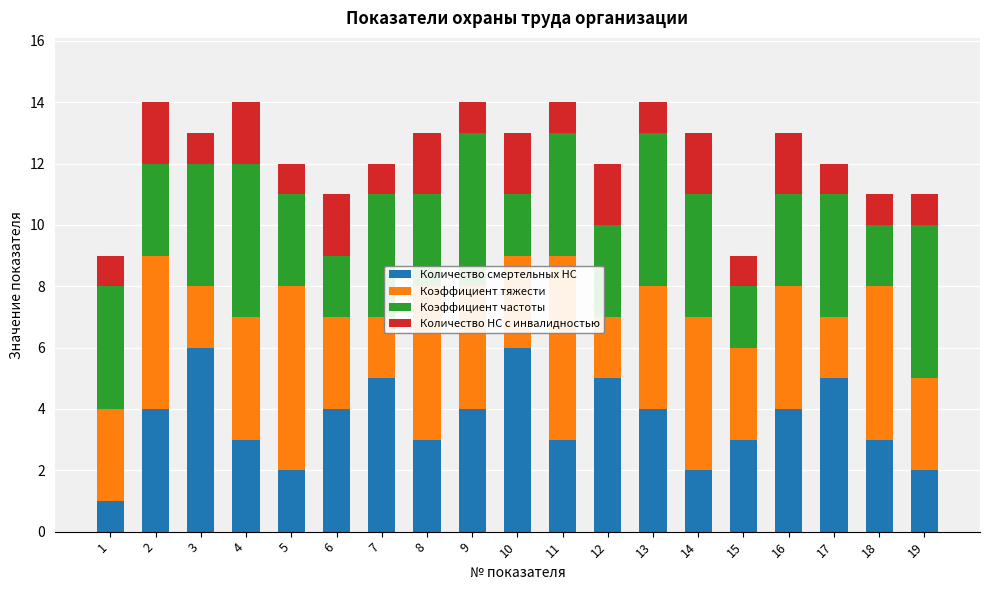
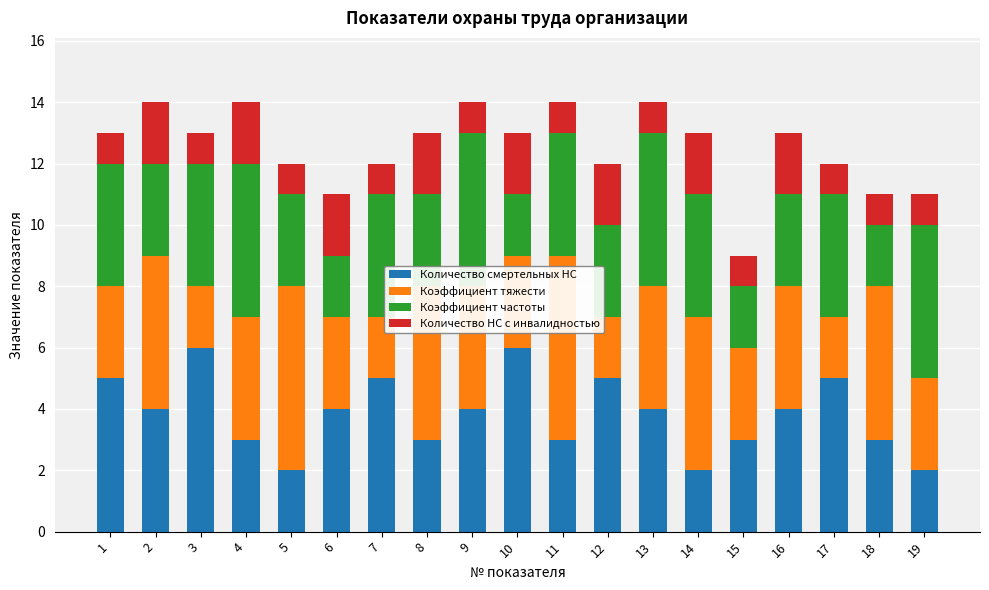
  {
    "Количество смертельных НС": {
-     "1": 1,
+     "1": 5,
      "2": 4,
      "3": 6,
      "4": 3,
      "5": 2,
      "6": 4,
      "7": 5,
      "8": 3,
      "9": 4,
      "10": 6,
      "11": 3,
      "12": 5,
      "13": 4,
      "14": 2,
      "15": 3,
      "16": 4,
      "17": 5,
      "18": 3,
      "19": 2
    },
    "Коэффициент тяжести": {
      "1": 3,
      "2": 5,
      "3": 2,
      "4": 4,
      "5": 6,
      "6": 3,
      "7": 2,
      "10": 3,
      "11": 6,
      "12": 2,
      "13": 4,
      "14": 5,
      "15": 3,
      "16": 4,
      "17": 2,
      "18": 5,
      "19": 3
    },
    "Коэффициент частоты": {
      "1": 4,
      "2": 3,
      "3": 4,
      "4": 5,
      "5": 3,
      "6": 2,
      "7": 4,
      "8": 3,
      "9": 5,
      "10": 2,
      "11": 4,
      "12": 3,
      "13": 5,
      "14": 4,
      "15": 2,
      "16": 3,
      "17": 4,
      "18": 2,
      "19": 5
    },
    "Количество НС с инвалидностью": {
      "1": 1,
      "2": 2,
      "3": 1,
      "4": 2,
      "5": 1,
      "6": 2,
      "7": 1,
      "8": 2,
      "9": 1,
      "10": 2,
      "11": 1,
      "12": 2,
      "13": 1,
      "14": 2,
      "15": 1,
      "16": 2,
      "17": 1,
      "18": 1,
      "19": 1
    }
  }
